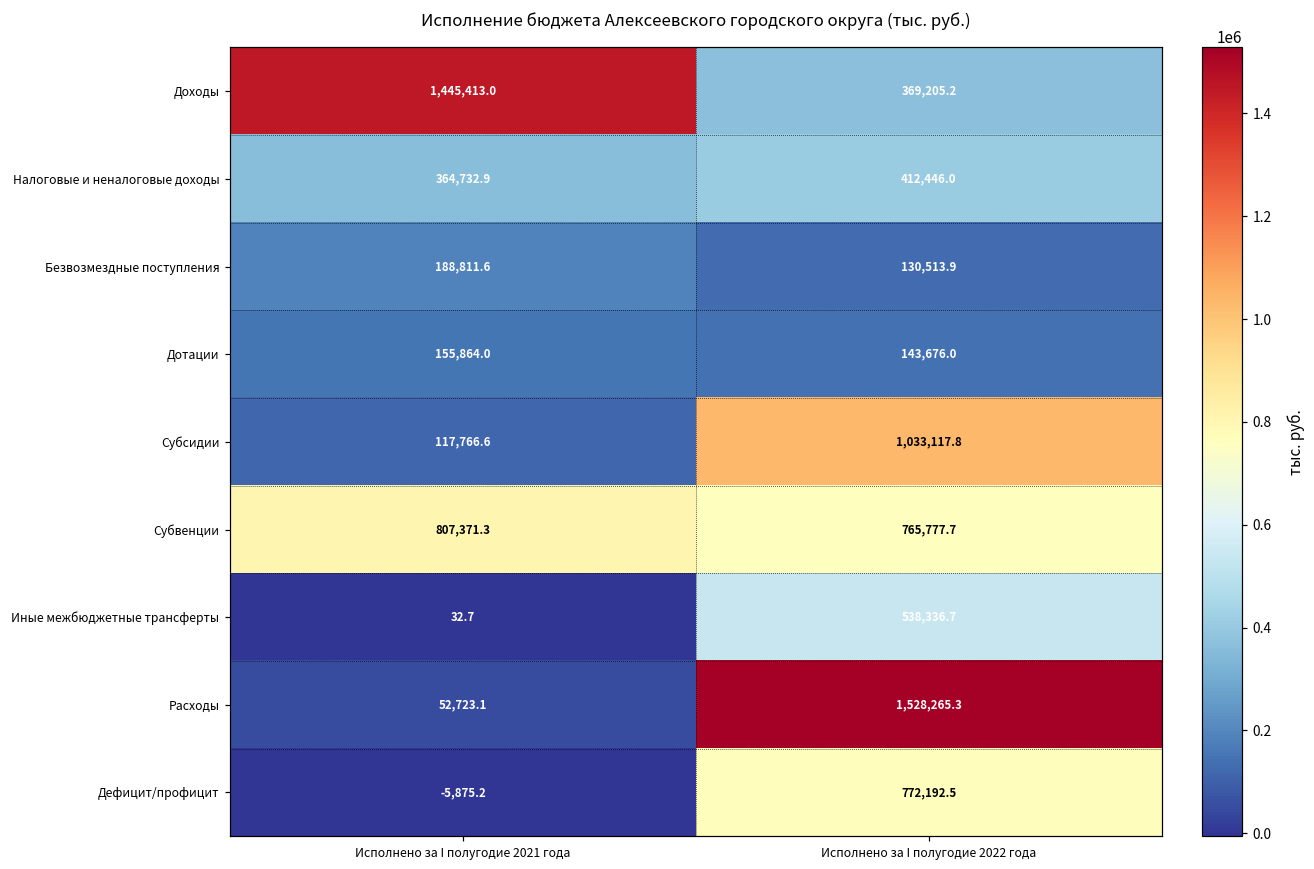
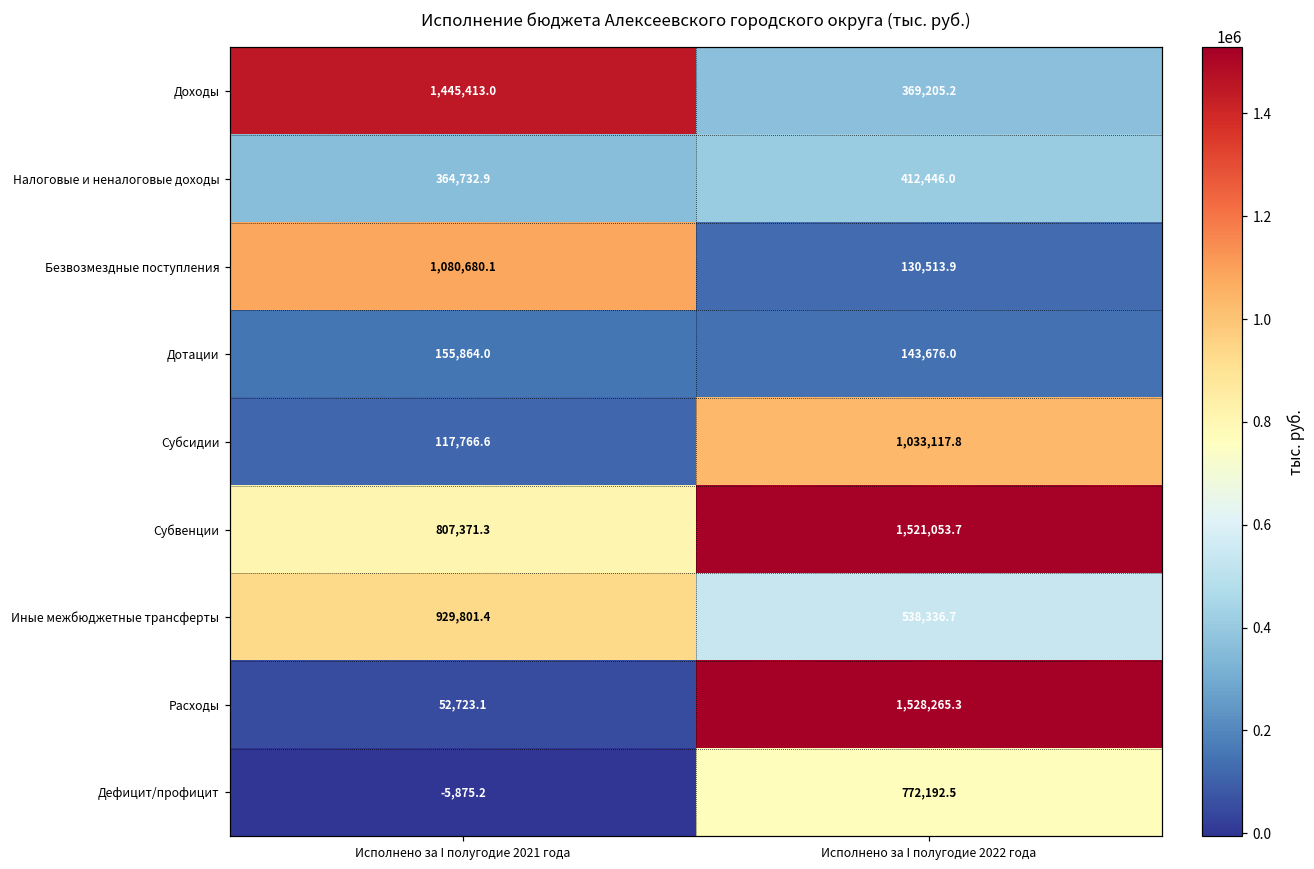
  {
    "Доходы": {
      "Исполнено за I полугодие 2021 года": "1,445,413.0",
      "Исполнено за I полугодие 2022 года": "369,205.2"
    },
    "Налоговые и неналоговые доходы": {
      "Исполнено за I полугодие 2021 года": "364,732.9",
      "Исполнено за I полугодие 2022 года": "412,446.0"
    },
    "Безвозмездные поступления": {
-     "Исполнено за I полугодие 2021 года": "188,811.6",
+     "Исполнено за I полугодие 2021 года": "1,080,680.1",
      "Исполнено за I полугодие 2022 года": "130,513.9"
    },
    "Дотации": {
      "Исполнено за I полугодие 2021 года": "155,864.0",
      "Исполнено за I полугодие 2022 года": "143,676.0"
    },
    "Субсидии": {
      "Исполнено за I полугодие 2021 года": "117,766.6",
      "Исполнено за I полугодие 2022 года": "1,033,117.8"
    },
    "Субвенции": {
      "Исполнено за I полугодие 2021 года": "807,371.3",
-     "Исполнено за I полугодие 2022 года": "765,777.7"
+     "Исполнено за I полугодие 2022 года": "1,521,053.7"
    },
    "Иные межбюджетные трансферты": {
-     "Исполнено за I полугодие 2021 года": "32.7",
+     "Исполнено за I полугодие 2021 года": "929,801.4",
      "Исполнено за I полугодие 2022 года": "538,336.7"
    },
    "Расходы": {
      "Исполнено за I полугодие 2021 года": "52,723.1",
      "Исполнено за I полугодие 2022 года": "1,528,265.3"
    },
    "Дефицит/профицит": {
      "Исполнено за I полугодие 2021 года": "-5,875.2",
      "Исполнено за I полугодие 2022 года": "772,192.5"
    }
  }
